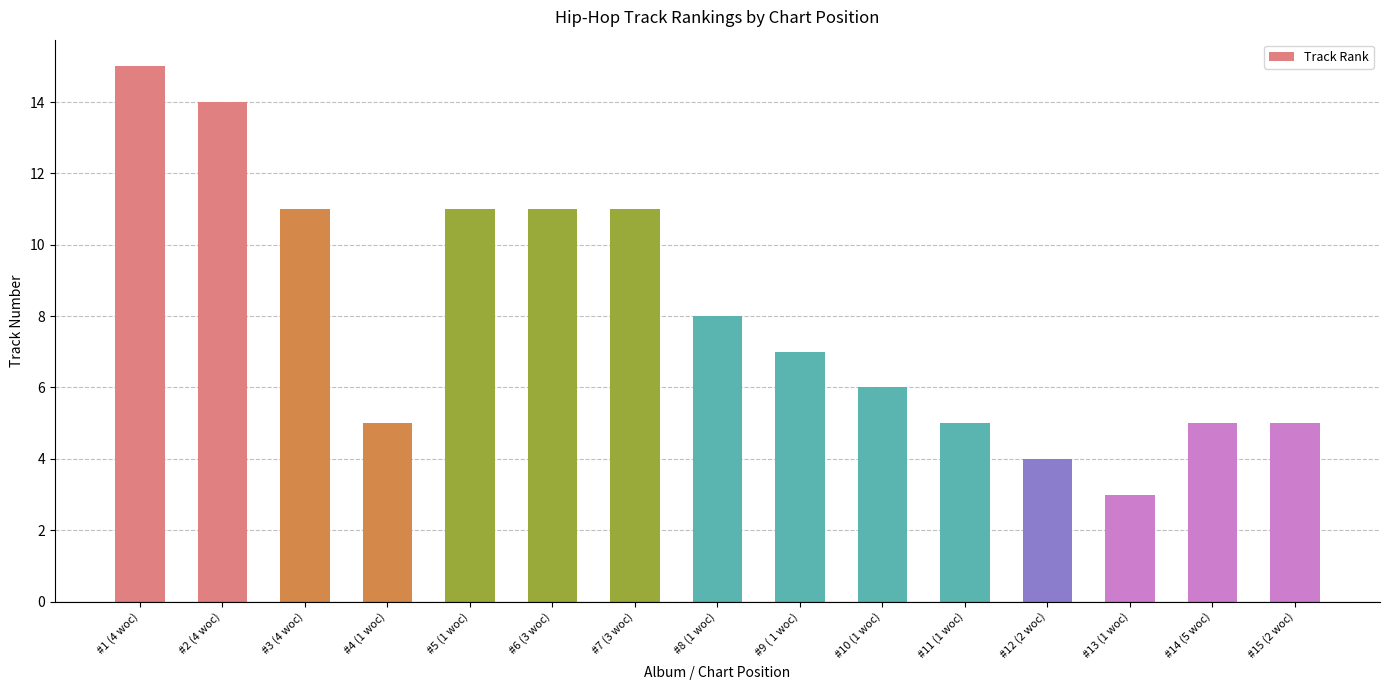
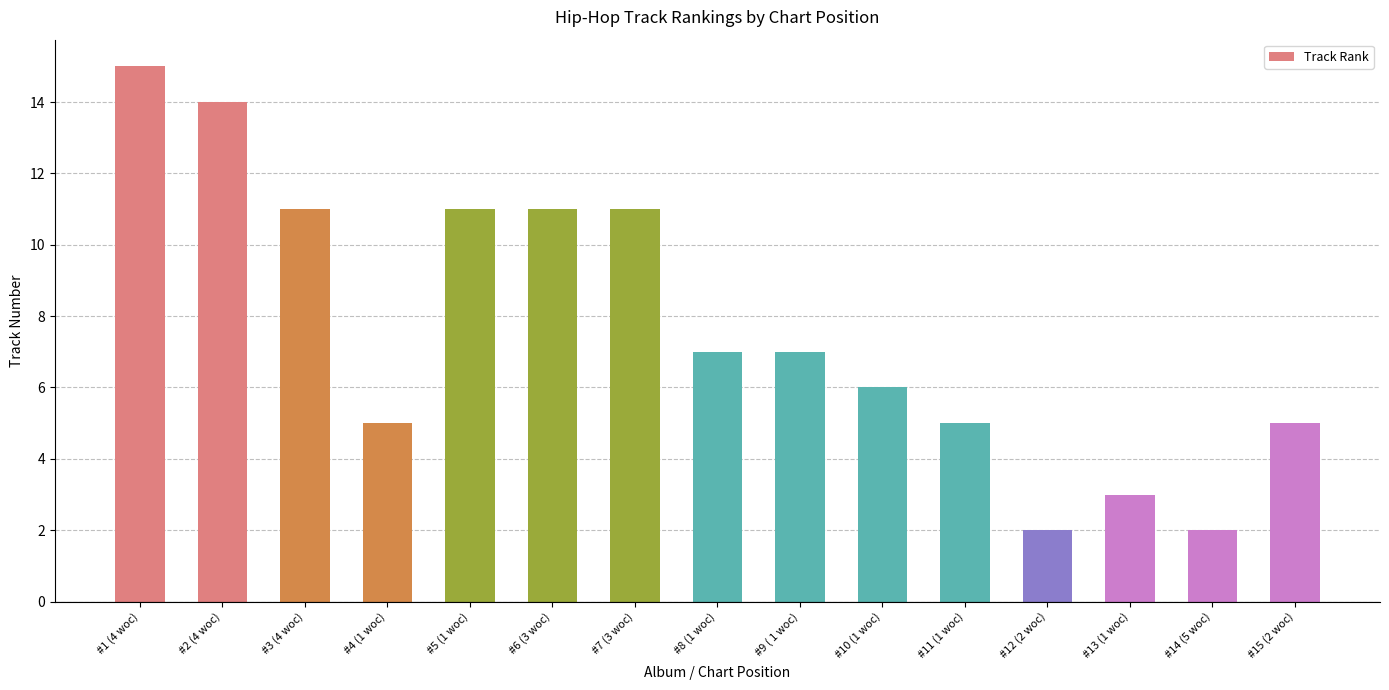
  {
    "#1 (4 woc)": 15,
    "#2 (4 woc)": 14,
    "#3 (4 woc)": 11,
    "#4 (1 woc)": 5,
    "#5 (1 woc)": 11,
    "#6 (3 woc)": 11,
    "#7 (3 woc)": 11,
-   "#8 (1 woc)": 8,
+   "#8 (1 woc)": 7,
    "#9 ( 1 woc)": 7,
    "#10 (1 woc)": 6,
    "#11 (1 woc)": 5,
-   "#12 (2 woc)": 4,
+   "#12 (2 woc)": 2,
    "#13 (1 woc)": 3,
-   "#14 (5 woc)": 5,
+   "#14 (5 woc)": 2,
    "#15 (2 woc)": 5
  }
